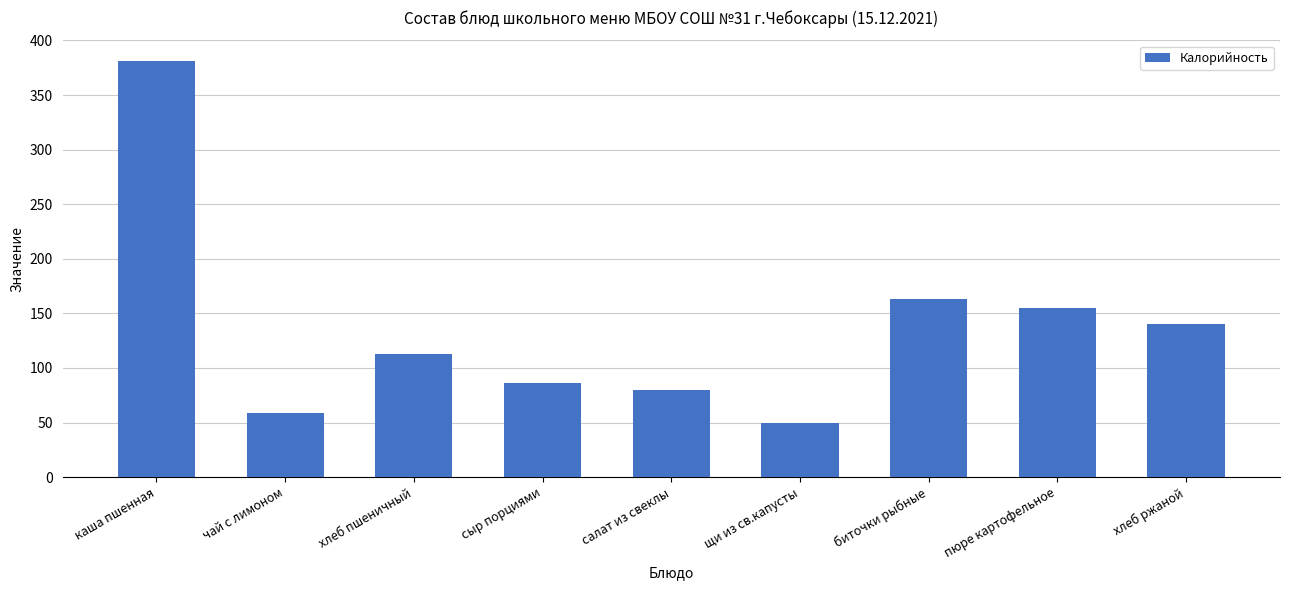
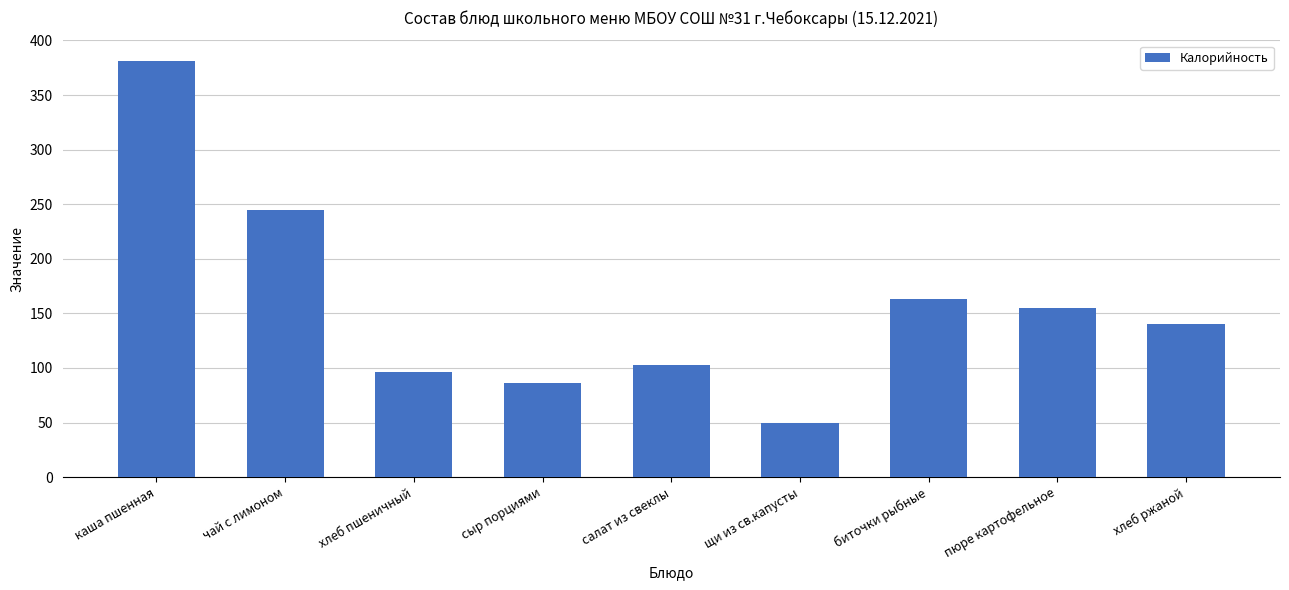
  {
    "каша пшенная": 381,
-   "чай с лимоном": 59,
-   "хлеб пшеничный": 113,
+   "чай с лимоном": 245,
+   "хлеб пшеничный": 96,
    "сыр порциями": 86,
-   "салат из свеклы": 80,
+   "салат из свеклы": 103,
    "щи из св.капусты": 50,
    "биточки рыбные": 163,
    "пюре картофельное": 155,
    "хлеб ржаной": 140
  }
